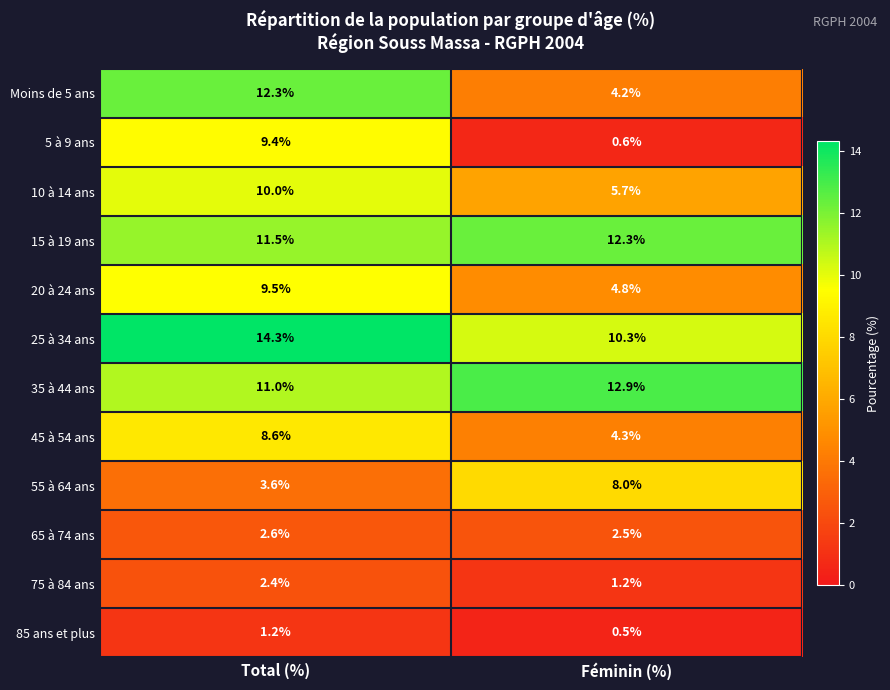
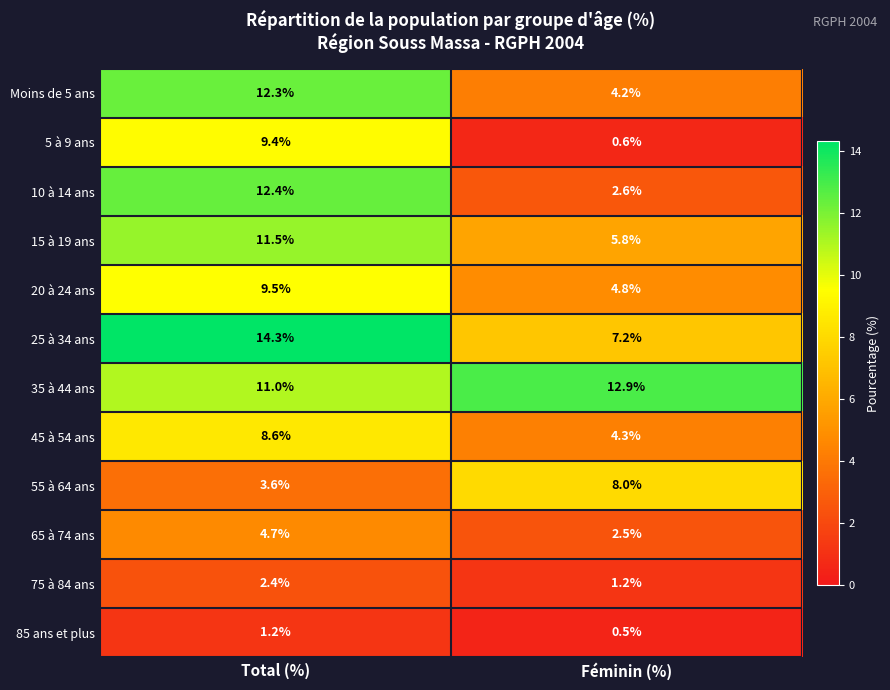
  {
    "Moins de 5 ans": {
      "Total (%)": "12.3%",
      "Féminin (%)": "4.2%"
    },
    "5 à 9 ans": {
      "Total (%)": "9.4%",
      "Féminin (%)": "0.6%"
    },
    "10 à 14 ans": {
-     "Total (%)": "10.0%",
-     "Féminin (%)": "5.7%"
+     "Total (%)": "12.4%",
+     "Féminin (%)": "2.6%"
    },
    "15 à 19 ans": {
      "Total (%)": "11.5%",
-     "Féminin (%)": "12.3%"
+     "Féminin (%)": "5.8%"
    },
    "20 à 24 ans": {
      "Total (%)": "9.5%",
      "Féminin (%)": "4.8%"
    },
    "25 à 34 ans": {
      "Total (%)": "14.3%",
-     "Féminin (%)": "10.3%"
+     "Féminin (%)": "7.2%"
    },
    "35 à 44 ans": {
      "Total (%)": "11.0%",
      "Féminin (%)": "12.9%"
    },
    "45 à 54 ans": {
      "Total (%)": "8.6%",
      "Féminin (%)": "4.3%"
    },
    "55 à 64 ans": {
      "Total (%)": "3.6%",
      "Féminin (%)": "8.0%"
    },
    "65 à 74 ans": {
-     "Total (%)": "2.6%",
+     "Total (%)": "4.7%",
      "Féminin (%)": "2.5%"
    },
    "75 à 84 ans": {
      "Total (%)": "2.4%",
      "Féminin (%)": "1.2%"
    },
    "85 ans et plus": {
      "Total (%)": "1.2%",
      "Féminin (%)": "0.5%"
    }
  }
